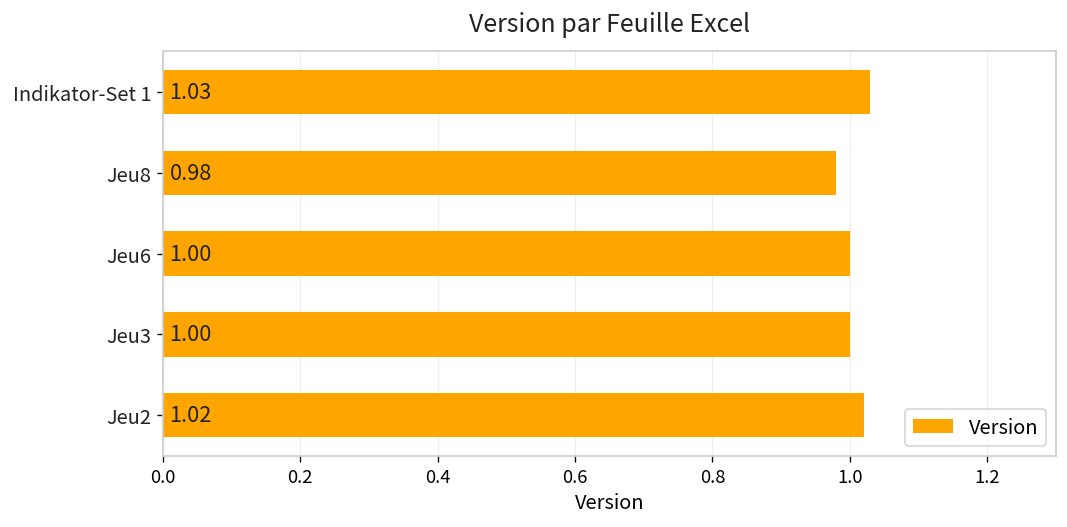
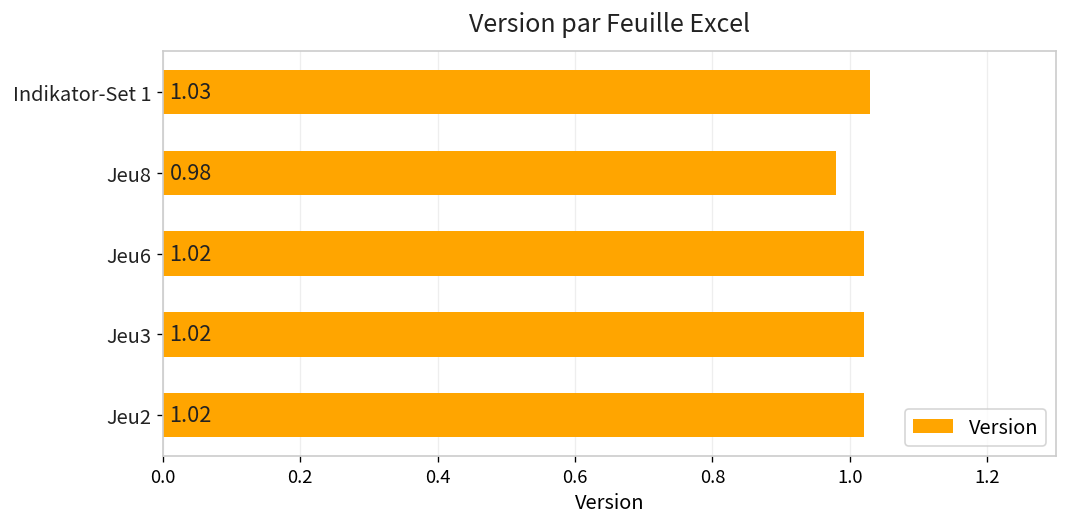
  {
    "Indikator-Set 1": 1.03,
    "Jeu8": 0.98,
-   "Jeu6": 1.00,
-   "Jeu3": 1.00,
+   "Jeu6": 1.02,
+   "Jeu3": 1.02,
    "Jeu2": 1.02
  }
